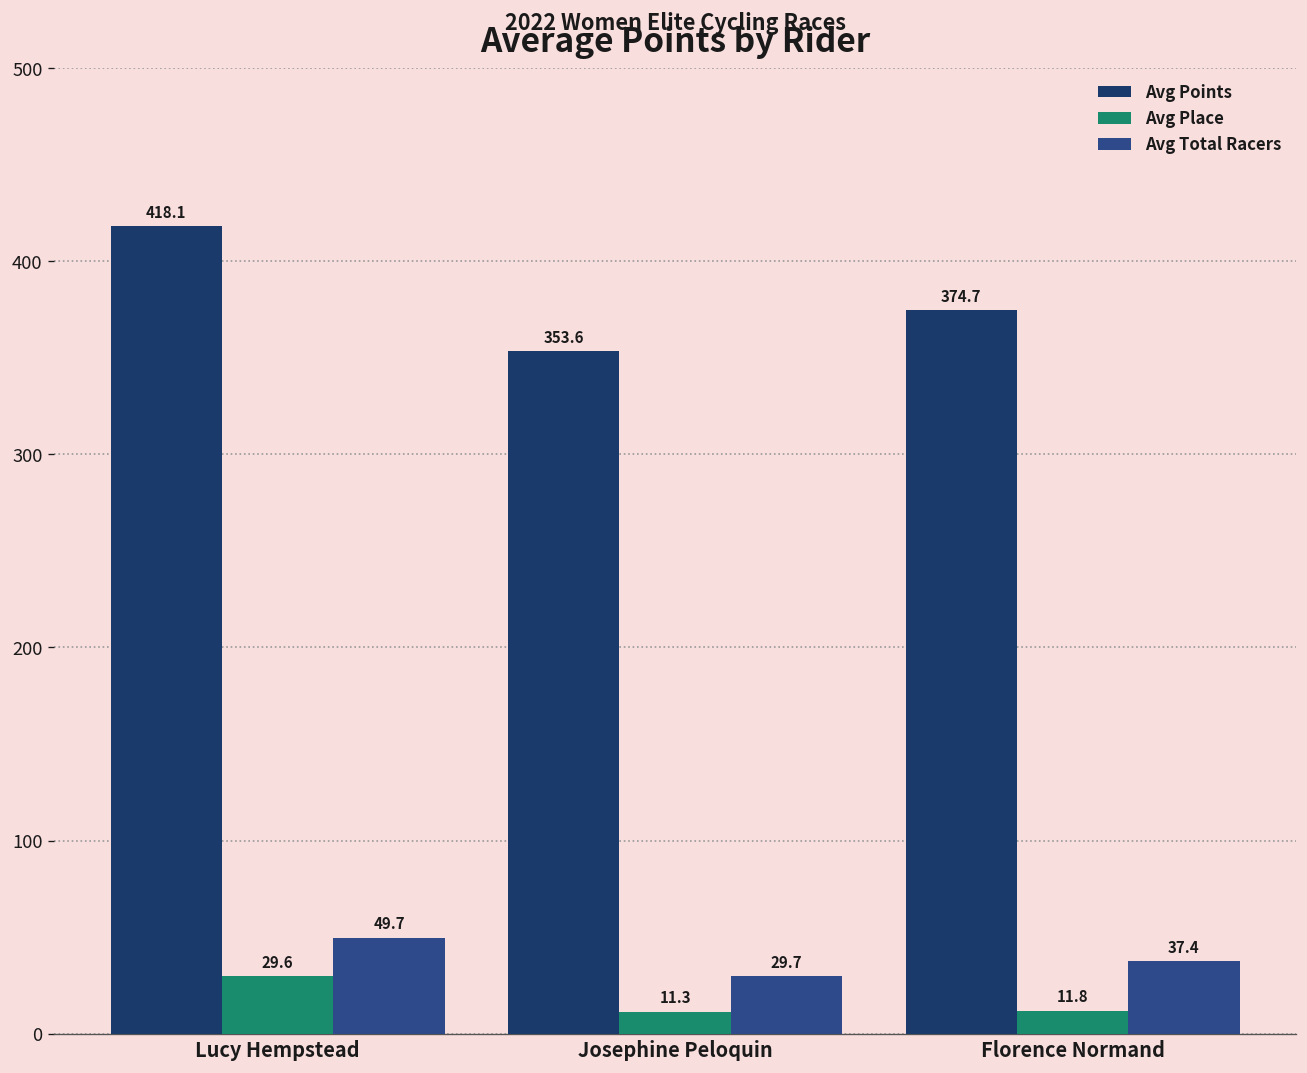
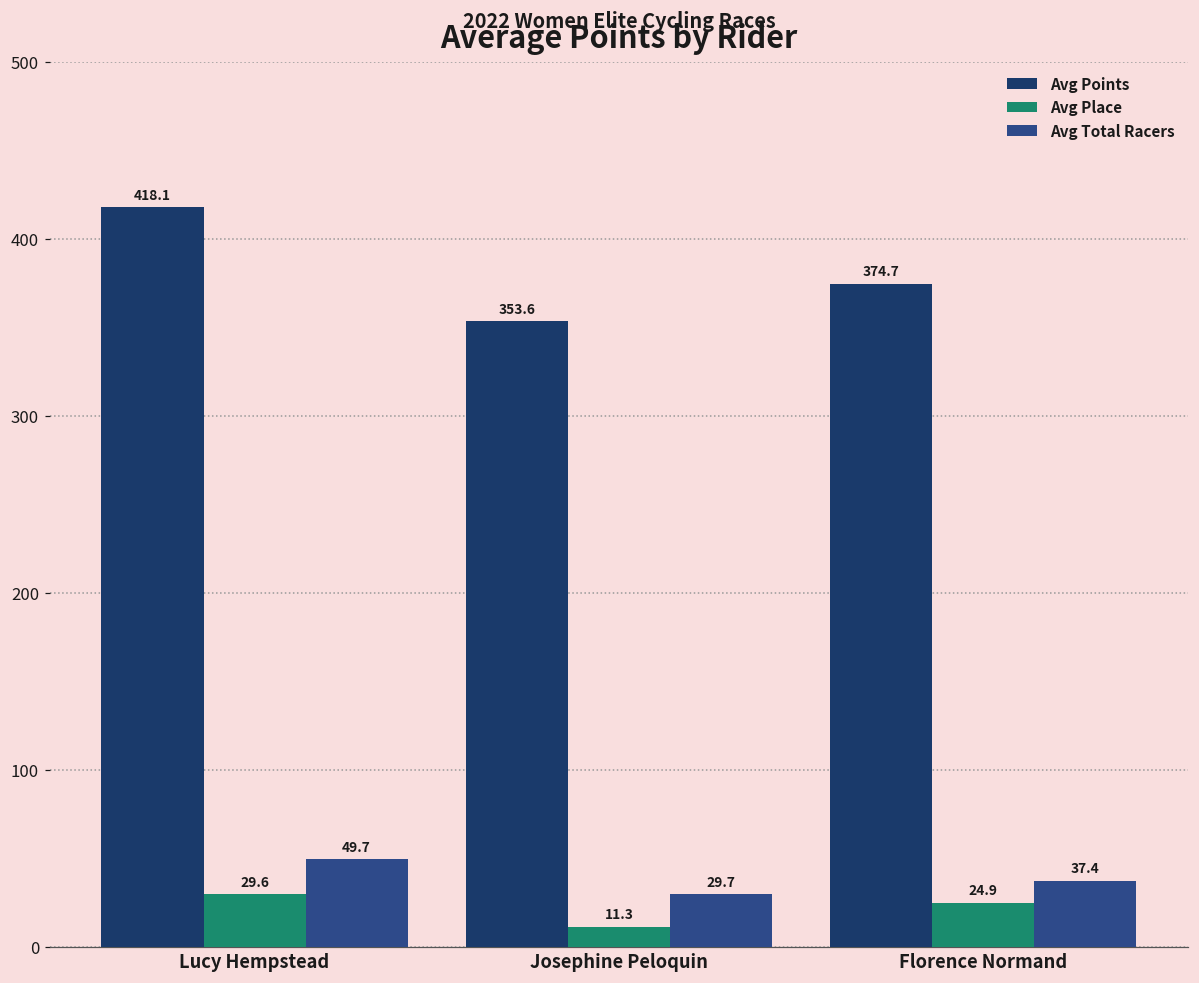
  {
    "Avg Place": {
      "Lucy Hempstead": 29.6,
      "Josephine Peloquin": 11.3,
-     "Florence Normand": 11.8
+     "Florence Normand": 24.9
    }
  }
